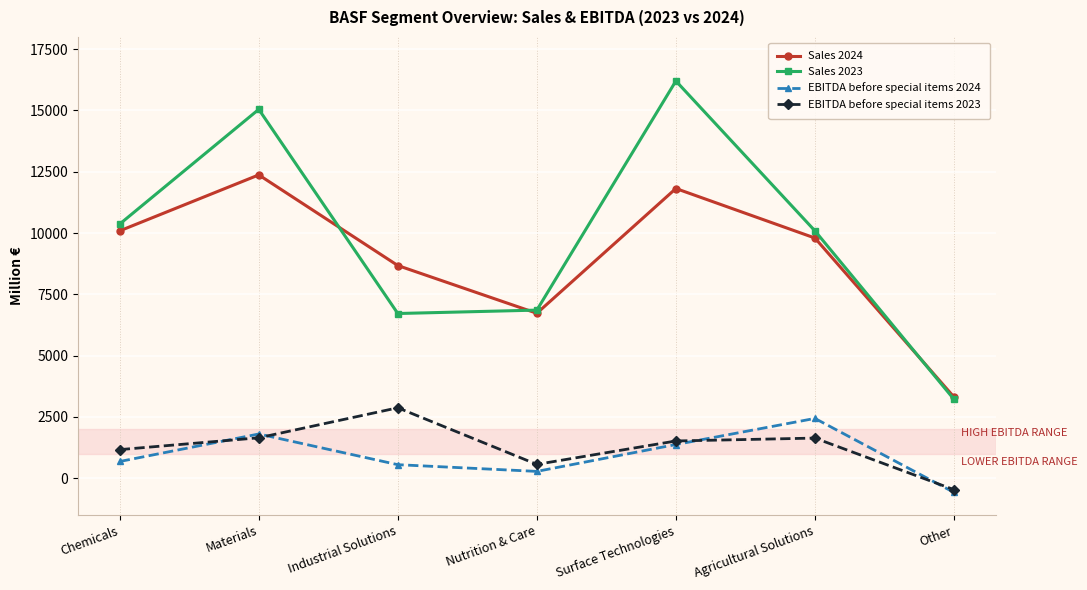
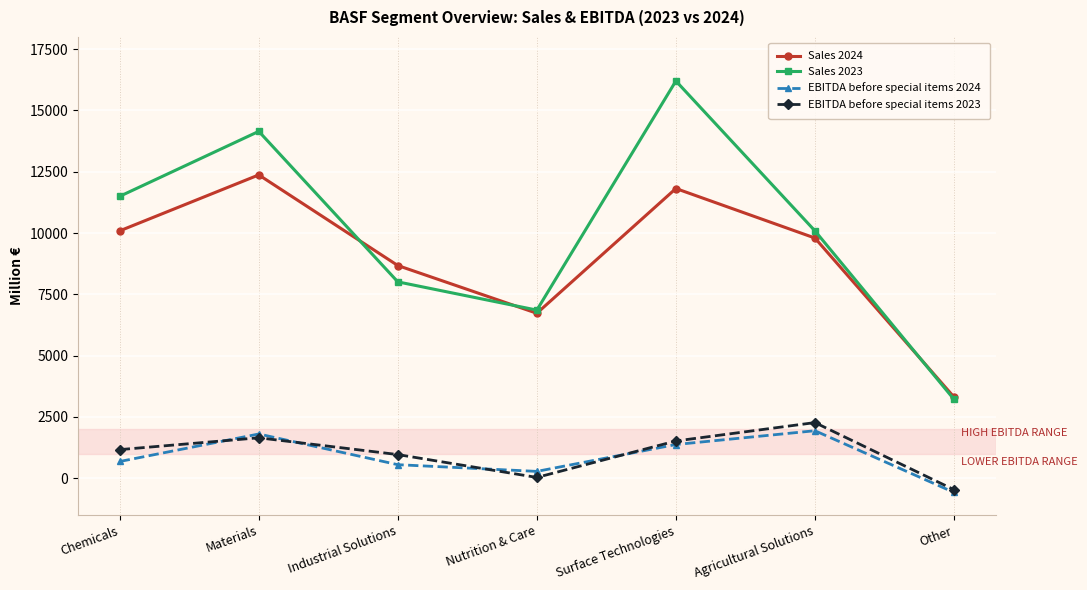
  {
    "Sales 2024": {
      "Chemicals": 10100,
      "Materials": 12400,
      "Industrial Solutions": 8700,
      "Nutrition & Care": 6700,
      "Surface Technologies": 11800,
      "Agricultural Solutions": 9800
    },
    "Sales 2023": {
-     "Chemicals": 10400,
-     "Materials": 15000,
-     "Industrial Solutions": 6700,
+     "Chemicals": 11500,
+     "Materials": 14100,
+     "Industrial Solutions": 8000,
      "Nutrition & Care": 6900,
      "Surface Technologies": 16200,
      "Agricultural Solutions": 10100
    },
    "EBITDA before special items 2024": {
      "Chemicals": 700,
      "Materials": 1800,
      "Industrial Solutions": 600,
      "Nutrition & Care": 300,
      "Surface Technologies": 1400,
-     "Agricultural Solutions": 2400,
+     "Agricultural Solutions": 1900,
      "Other": -600
    },
    "EBITDA before special items 2023": {
      "Chemicals": 1200,
      "Materials": 1700,
-     "Industrial Solutions": 2900,
-     "Nutrition & Care": 600,
+     "Industrial Solutions": 1000,
+     "Nutrition & Care": 0,
      "Surface Technologies": 1500,
-     "Agricultural Solutions": 1600,
+     "Agricultural Solutions": 2300,
      "Other": -500
    }
  }
